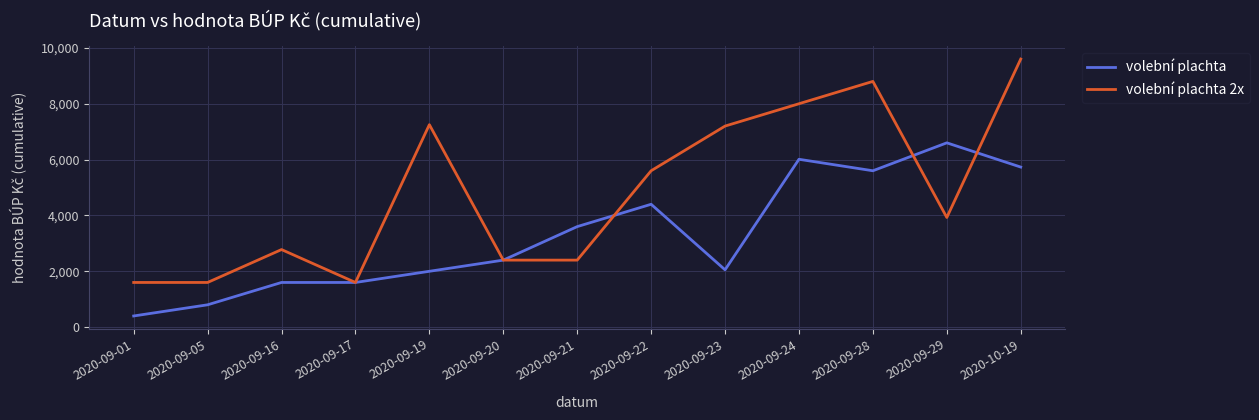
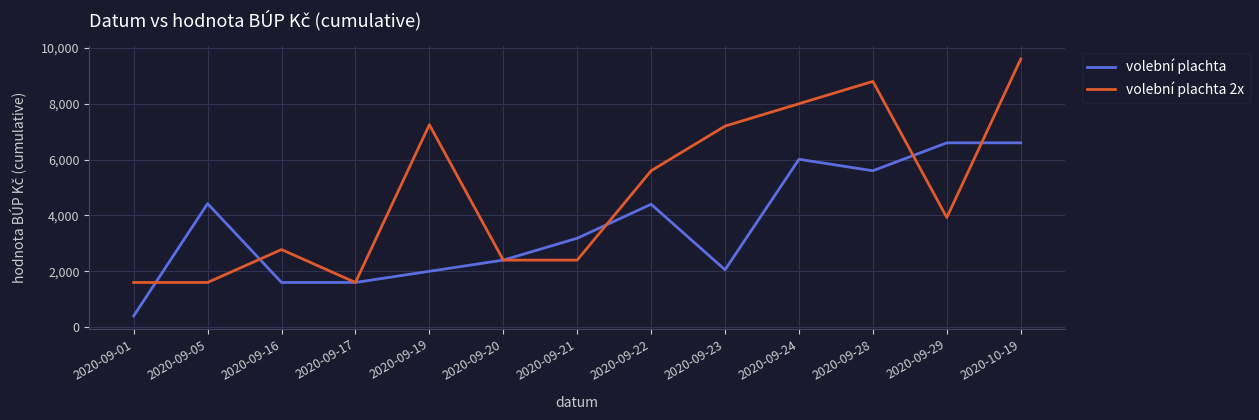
  {
    "volební plachta": {
      "2020-09-01": "400",
-     "2020-09-05": "800",
+     "2020-09-05": "4,400",
      "2020-09-16": "1,600",
      "2020-09-19": "2,000",
-     "2020-09-21": "3,600",
+     "2020-09-21": "3,200",
      "2020-09-22": "4,400",
      "2020-09-23": "2,100",
      "2020-09-24": "6,000",
      "2020-09-28": "5,600",
      "2020-09-29": "6,600",
-     "2020-10-19": "5,700"
+     "2020-10-19": "6,600"
    },
    "volební plachta 2x": {
      "2020-09-01": "1,600",
      "2020-09-05": "1,600",
      "2020-09-16": "2,800",
      "2020-09-19": "7,300",
      "2020-09-21": "2,400",
      "2020-09-22": "5,600",
      "2020-09-23": "7,200",
      "2020-09-24": "8,000",
      "2020-09-28": "8,800",
      "2020-09-29": "3,900",
      "2020-10-19": "9,600"
    }
  }
